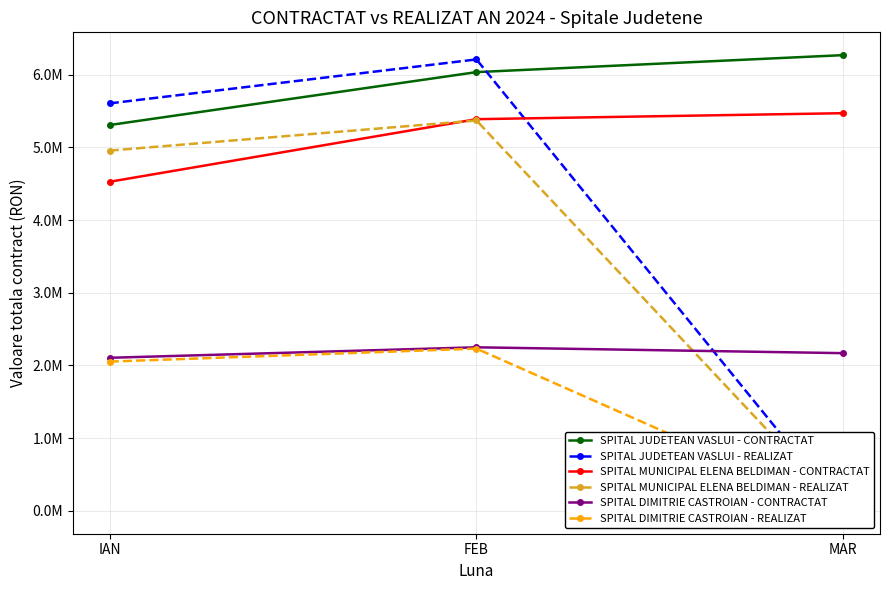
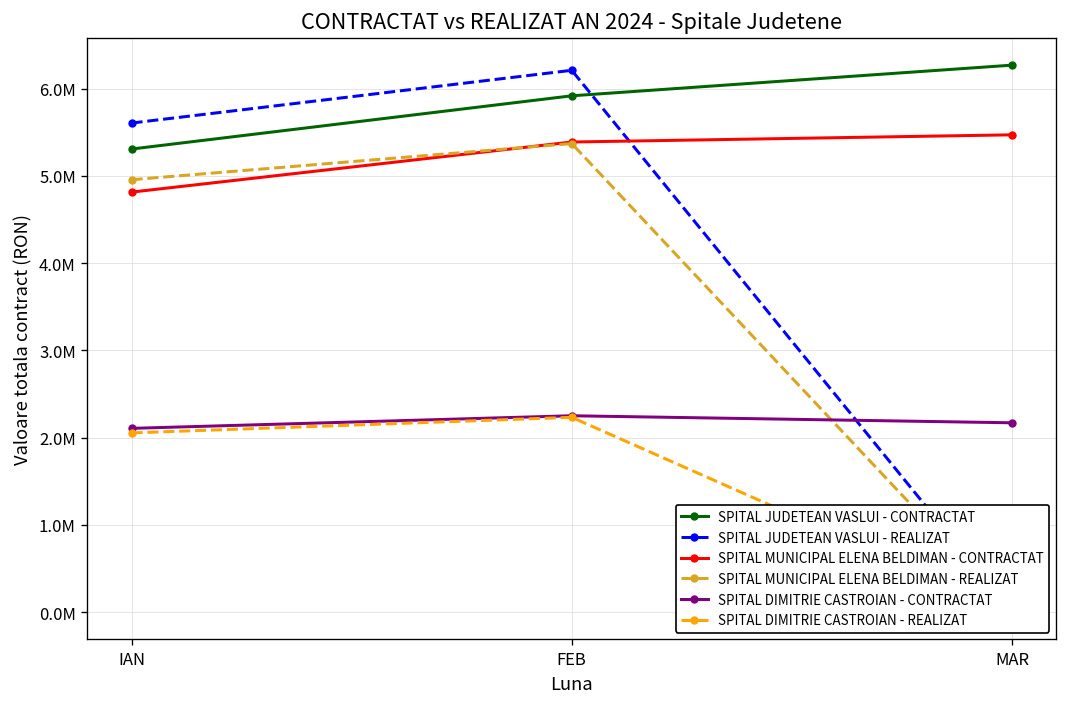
  {
    "SPITAL JUDETEAN VASLUI - CONTRACTAT": {
      "IAN": 5300000,
-     "FEB": 6000000,
+     "FEB": 5900000,
      "MAR": 6300000
    },
    "SPITAL JUDETEAN VASLUI - REALIZAT": {
      "IAN": 5600000,
      "FEB": 6200000
    },
    "SPITAL MUNICIPAL ELENA BELDIMAN - CONTRACTAT": {
-     "IAN": 4500000,
+     "IAN": 4800000,
      "MAR": 5500000
    },
    "SPITAL DIMITRIE CASTROIAN - CONTRACTAT": {
      "IAN": 2100000,
      "MAR": 2200000
    }
  }
